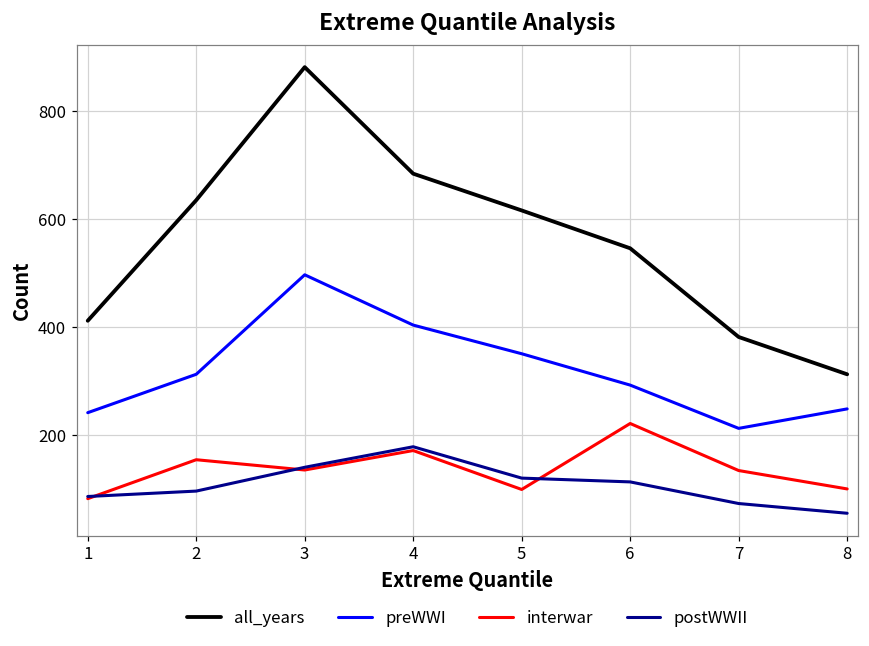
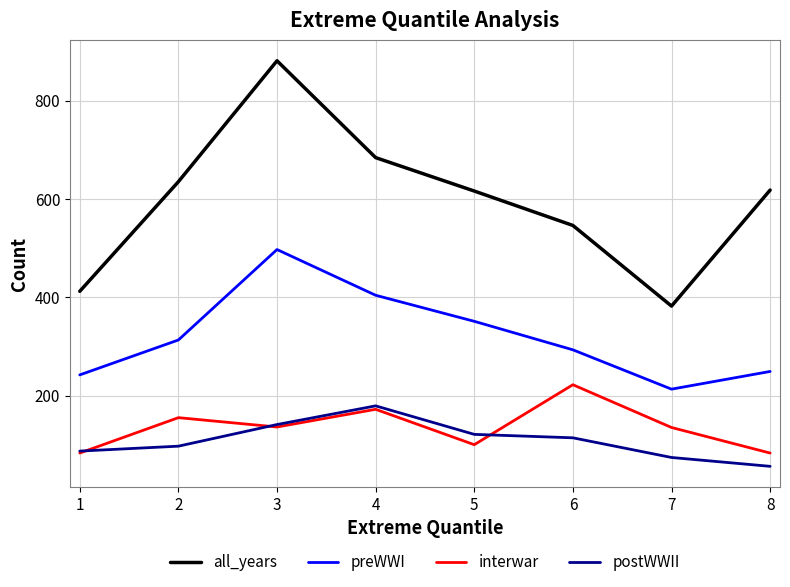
  {
    "all_years": {
      "1": 410,
      "2": 640,
      "3": 880,
      "4": 680,
      "5": 620,
      "6": 550,
      "7": 380,
-     "8": 310
+     "8": 620
    },
    "preWWI": {
      "1": 240,
      "2": 310,
      "3": 500,
      "4": 400,
      "5": 350,
      "6": 290,
      "7": 210,
      "8": 250
    },
    "interwar": {
      "2": 160,
      "4": 170,
      "5": 100,
      "6": 220,
      "7": 140,
-     "8": 100
+     "8": 80
    },
    "postWWII": {
      "2": 100,
      "4": 180,
      "5": 120,
      "6": 110,
      "7": 70,
      "8": 60
    }
  }
